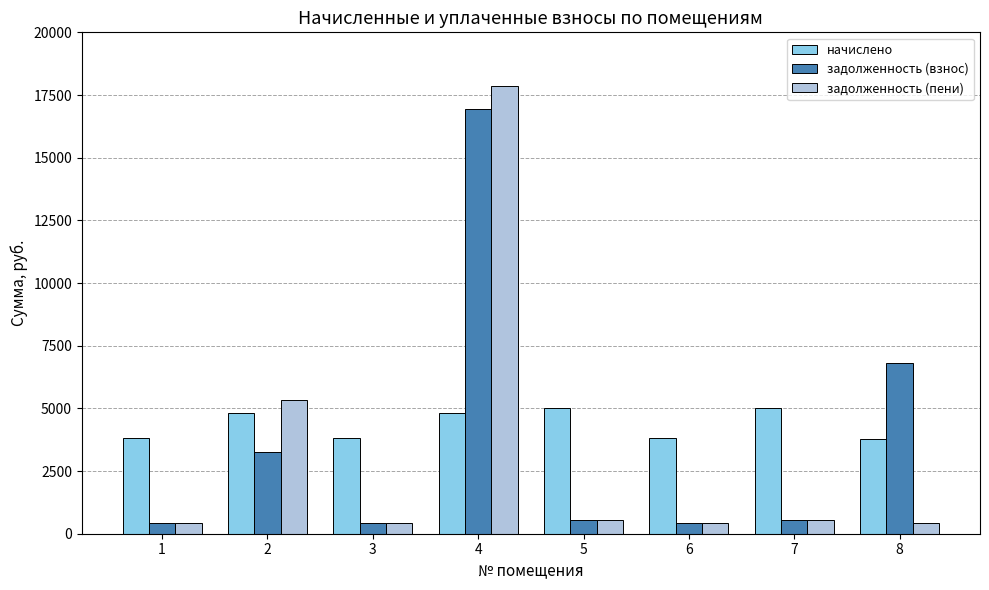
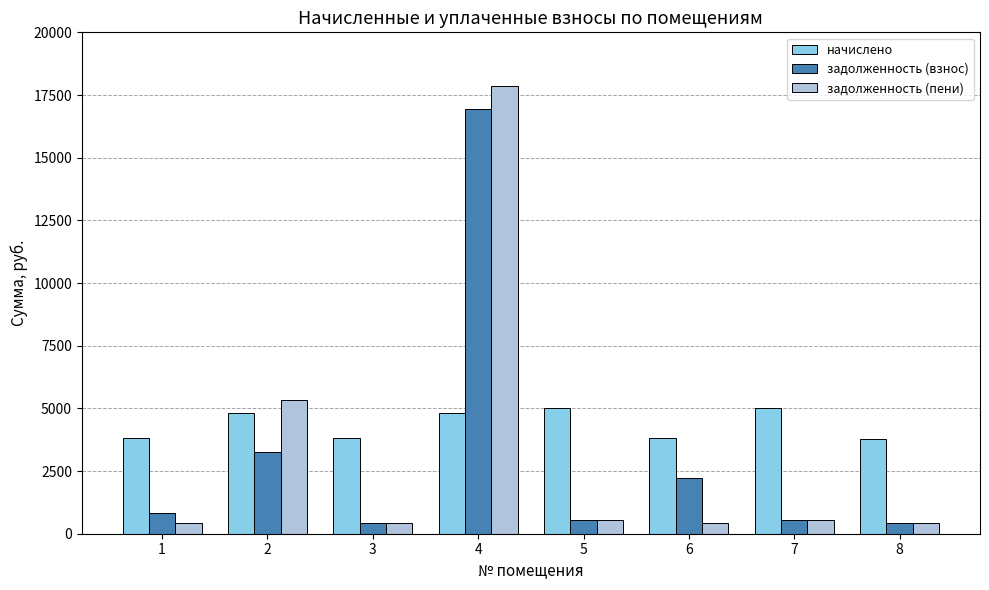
  {
    "задолженность (взнос)": {
-     "1": 400,
+     "1": 800,
      "2": 3300,
      "3": 400,
      "4": 16900,
      "5": 600,
-     "6": 400,
+     "6": 2200,
      "7": 600,
-     "8": 6800
+     "8": 400
    }
  }
